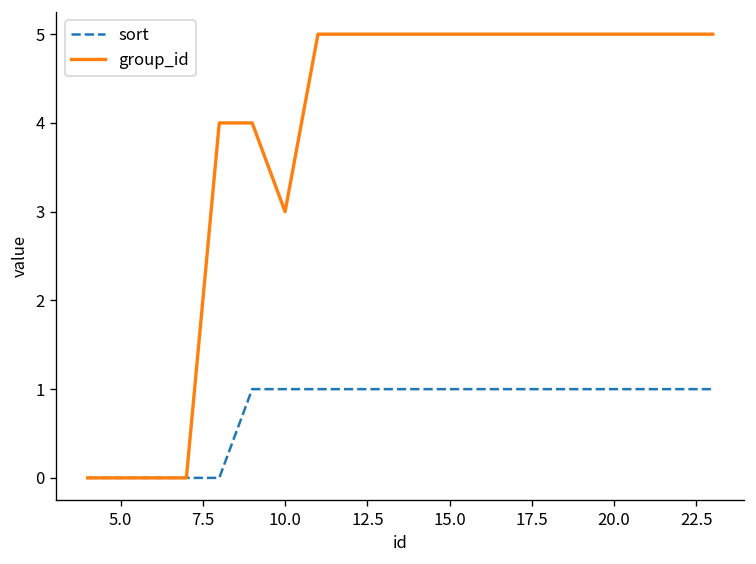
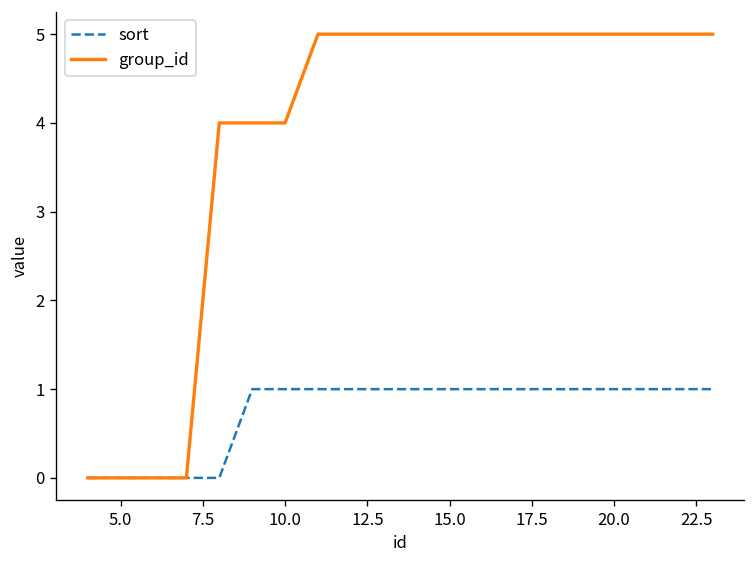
  {
    "sort": {
      "10.0": 1,
      "15.0": 1,
      "20.0": 1
    },
    "group_id": {
-     "10.0": 3,
+     "10.0": 4,
      "15.0": 5,
      "20.0": 5
    }
  }
